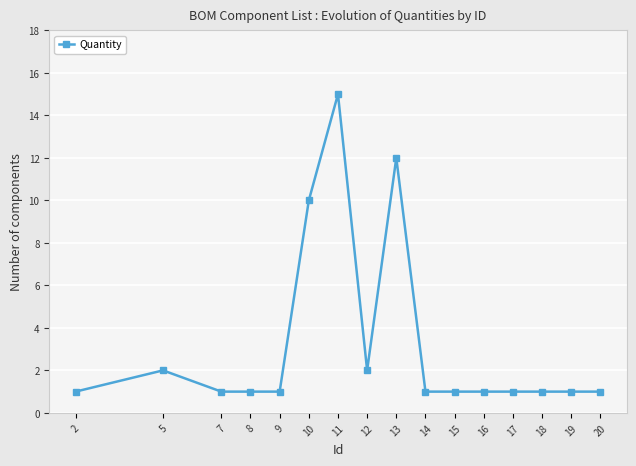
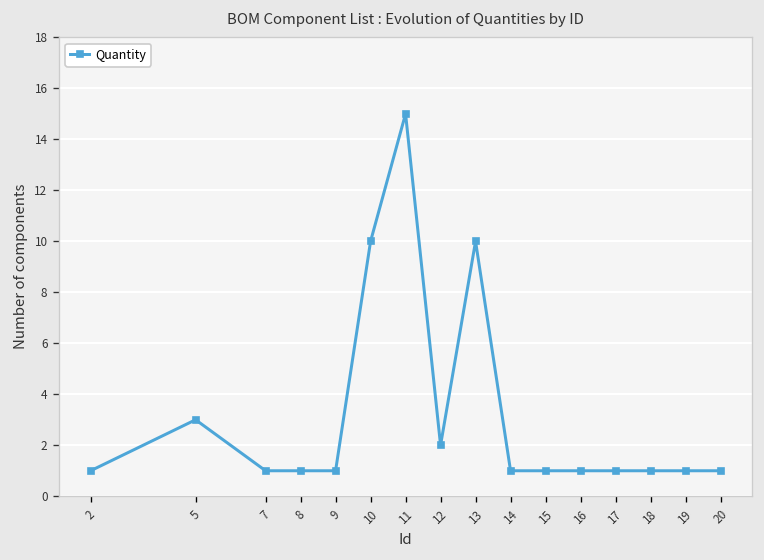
  {
    "2": 1,
-   "5": 2,
+   "5": 3,
    "7": 1,
    "8": 1,
    "9": 1,
    "10": 10,
    "11": 15,
    "12": 2,
-   "13": 12,
+   "13": 10,
    "14": 1,
    "15": 1,
    "16": 1,
    "17": 1,
    "18": 1,
    "19": 1,
    "20": 1
  }
